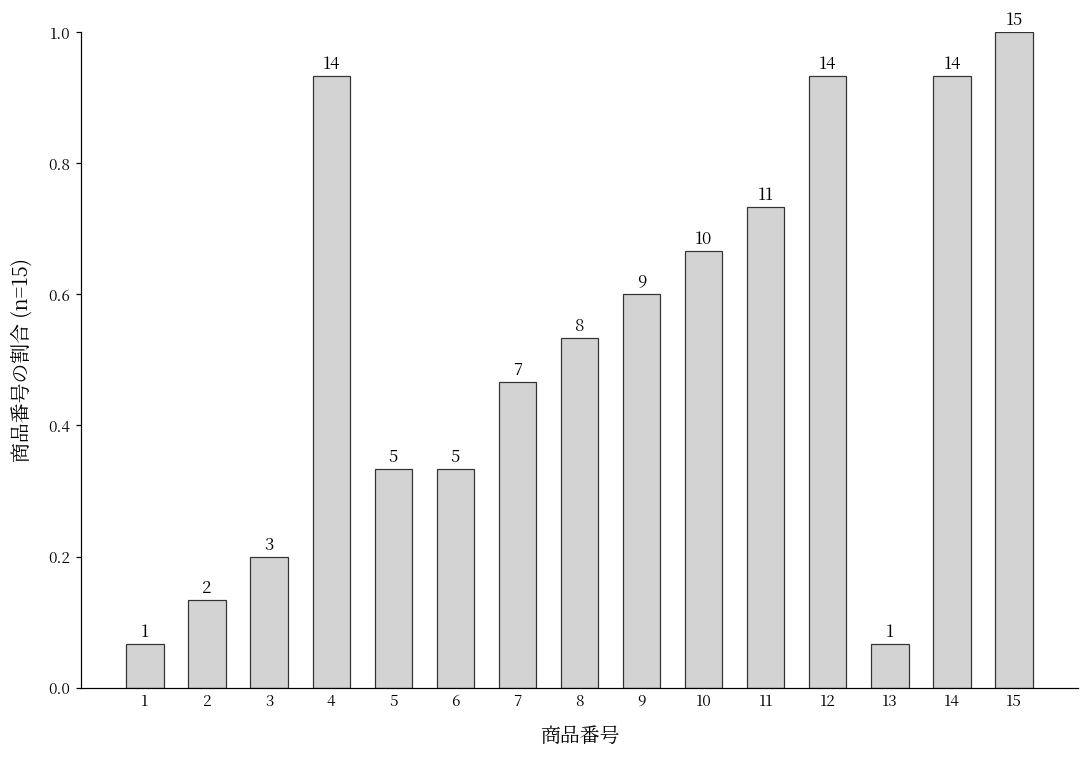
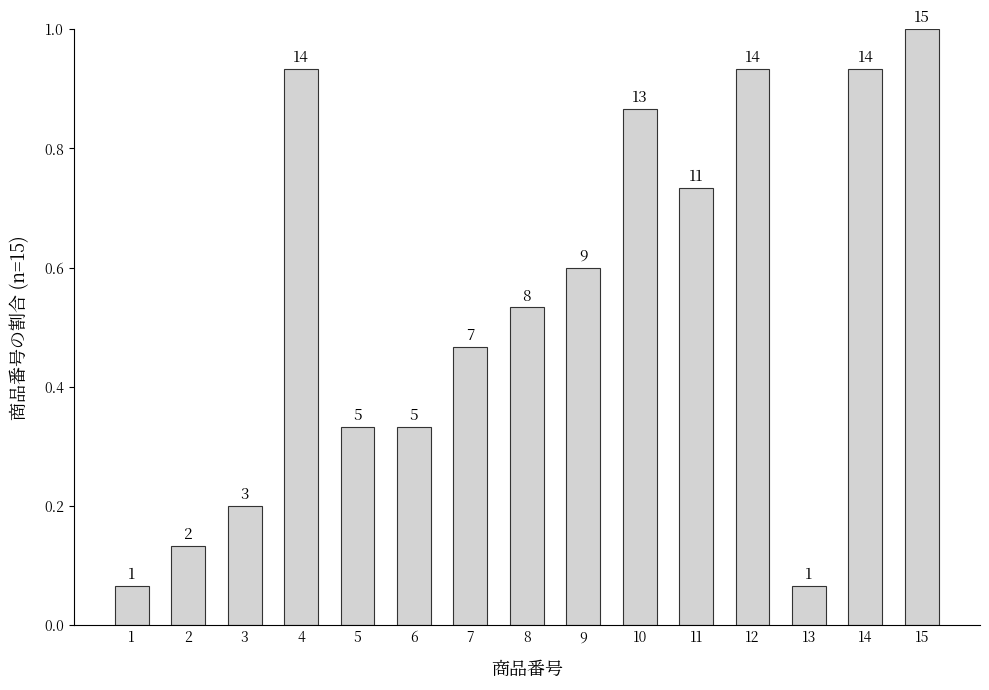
  {
-   "10": 10
+   "10": 13
  }
